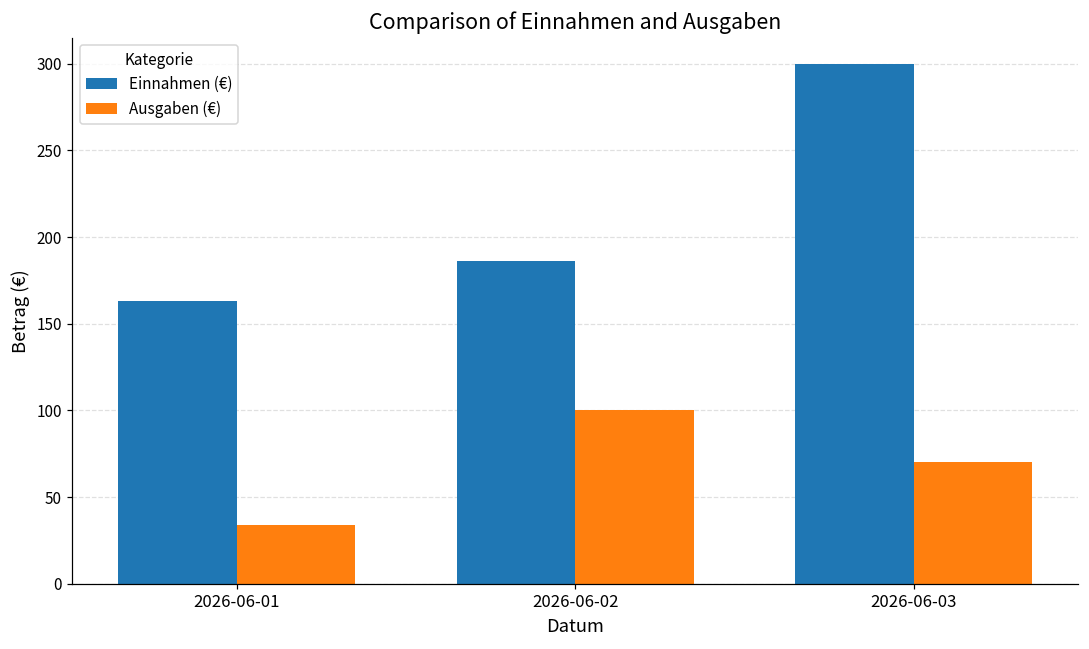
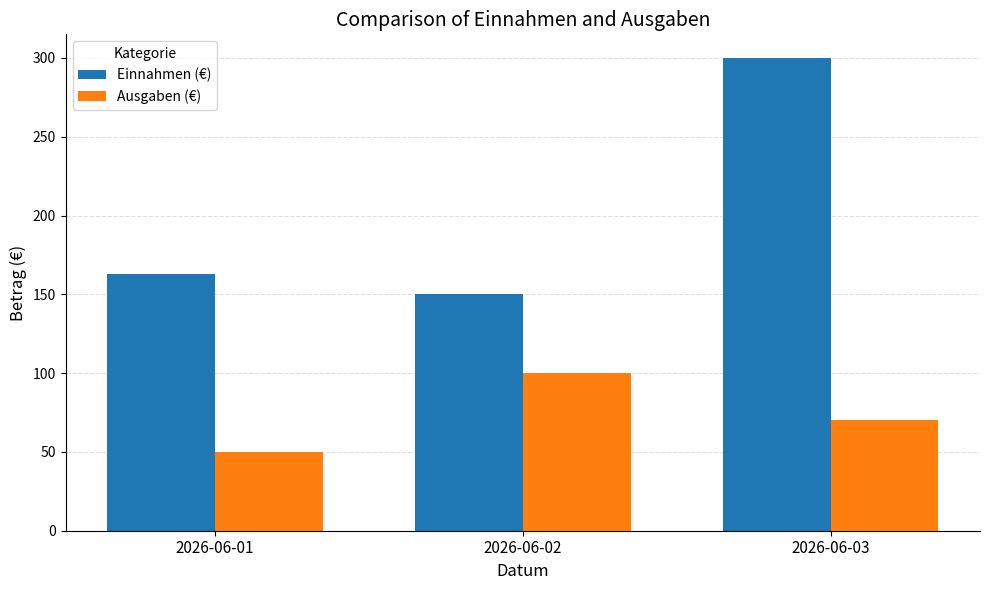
  {
    "Einnahmen (€)": {
      "2026-06-01": 163,
-     "2026-06-02": 186,
+     "2026-06-02": 150,
      "2026-06-03": 300
    },
    "Ausgaben (€)": {
-     "2026-06-01": 34,
+     "2026-06-01": 50,
      "2026-06-02": 100,
      "2026-06-03": 70
    }
  }
